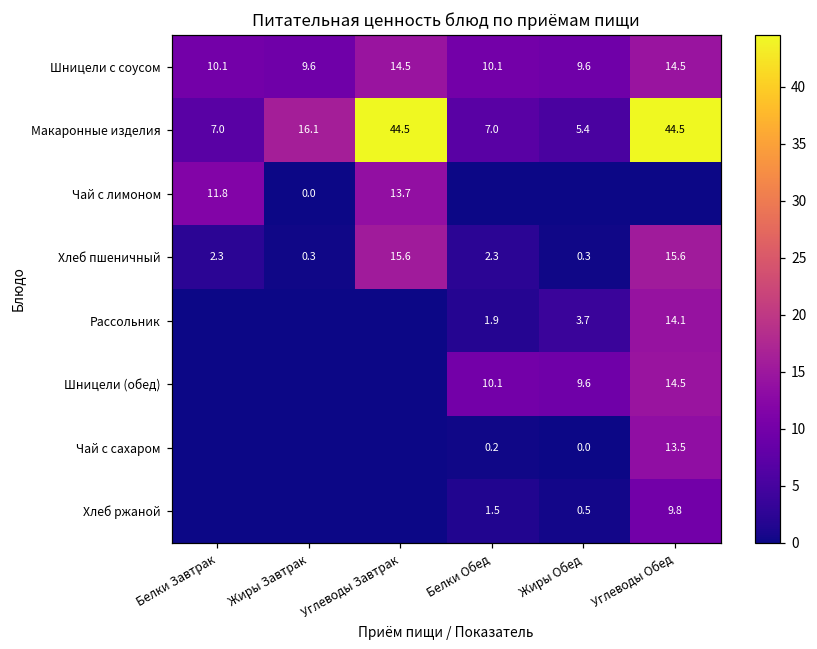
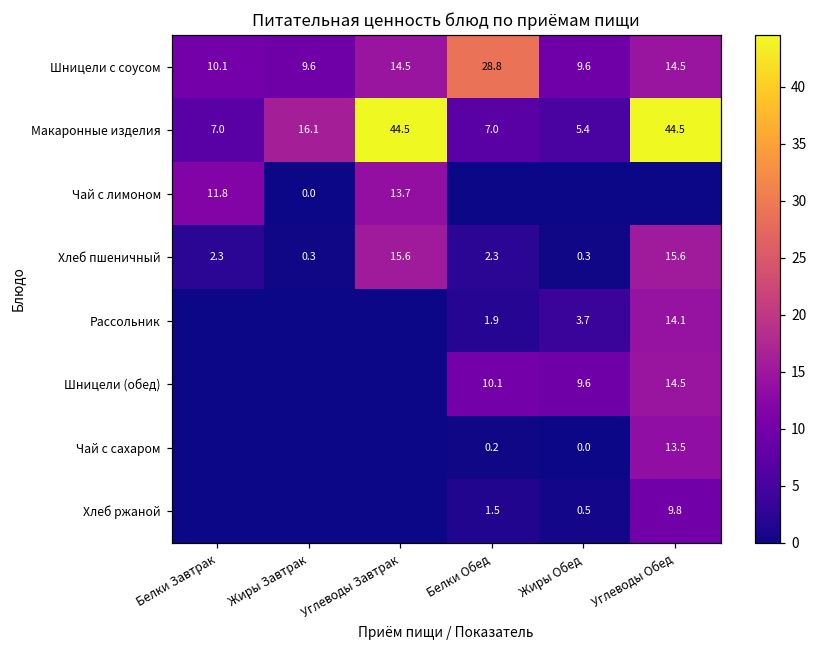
  {
    "Шницели с соусом": {
      "Белки Завтрак": 10.1,
      "Жиры Завтрак": 9.6,
      "Углеводы Завтрак": 14.5,
-     "Белки Обед": 10.1,
+     "Белки Обед": 28.8,
      "Жиры Обед": 9.6,
      "Углеводы Обед": 14.5
    },
    "Макаронные изделия": {
      "Белки Завтрак": 7.0,
      "Жиры Завтрак": 16.1,
      "Углеводы Завтрак": 44.5,
      "Белки Обед": 7.0,
      "Жиры Обед": 5.4,
      "Углеводы Обед": 44.5
    },
    "Чай с лимоном": {
      "Белки Завтрак": 11.8,
      "Жиры Завтрак": 0.0,
      "Углеводы Завтрак": 13.7
    },
    "Хлеб пшеничный": {
      "Белки Завтрак": 2.3,
      "Жиры Завтрак": 0.3,
      "Углеводы Завтрак": 15.6,
      "Белки Обед": 2.3,
      "Жиры Обед": 0.3,
      "Углеводы Обед": 15.6
    },
    "Рассольник": {
      "Белки Обед": 1.9,
      "Жиры Обед": 3.7,
      "Углеводы Обед": 14.1
    },
    "Шницели (обед)": {
      "Белки Обед": 10.1,
      "Жиры Обед": 9.6,
      "Углеводы Обед": 14.5
    },
    "Чай с сахаром": {
      "Белки Обед": 0.2,
      "Жиры Обед": 0.0,
      "Углеводы Обед": 13.5
    },
    "Хлеб ржаной": {
      "Белки Обед": 1.5,
      "Жиры Обед": 0.5,
      "Углеводы Обед": 9.8
    }
  }
